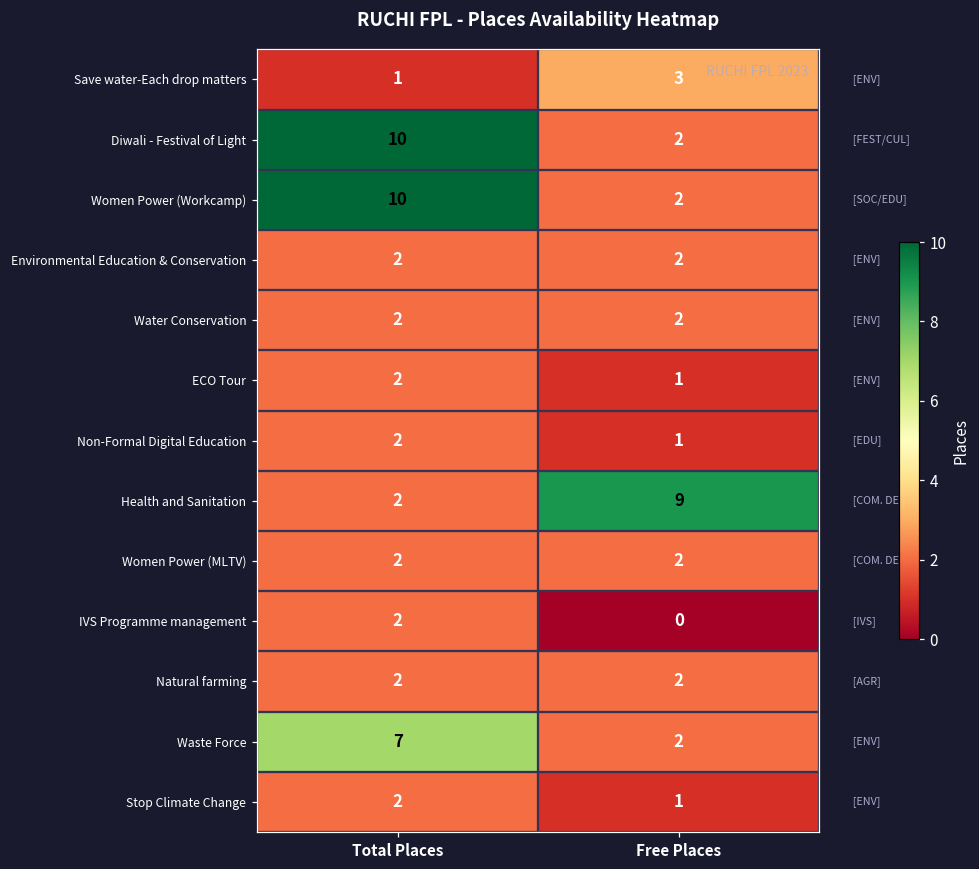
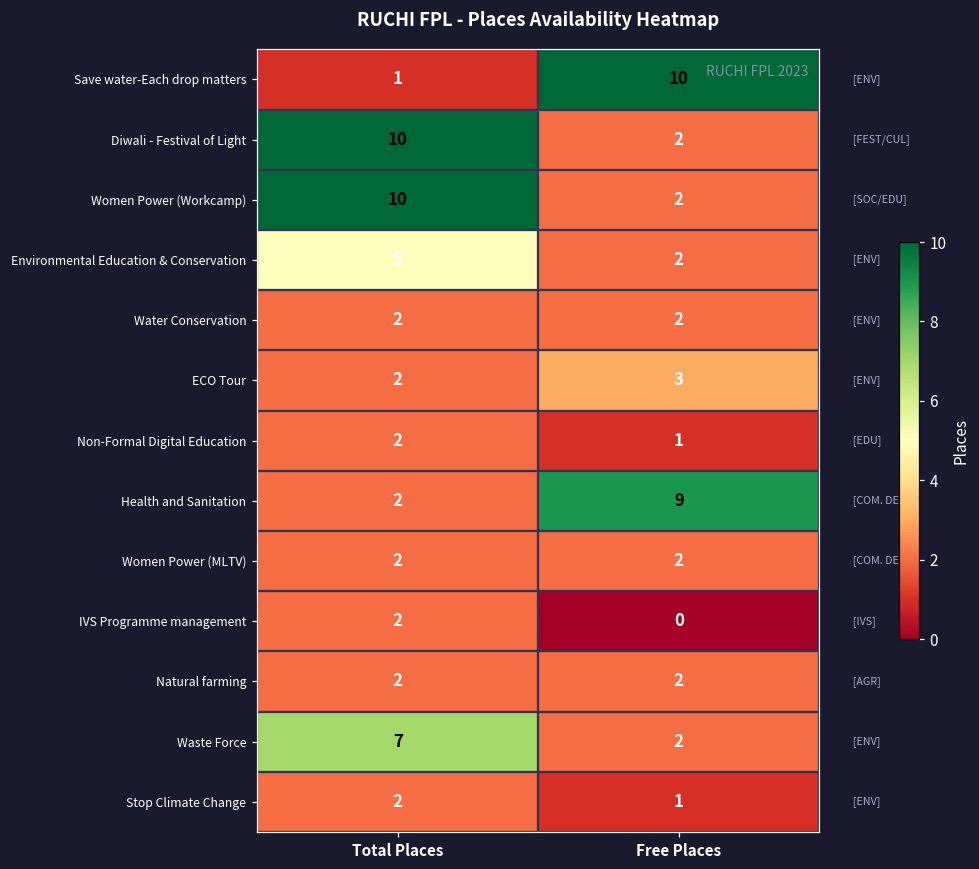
  {
    "Save water-Each drop matters": {
      "Total Places": 1,
-     "Free Places": 3
+     "Free Places": 10
    },
    "Diwali - Festival of Light": {
      "Total Places": 10,
      "Free Places": 2
    },
    "Women Power (Workcamp)": {
      "Total Places": 10,
      "Free Places": 2
    },
    "Environmental Education & Conservation": {
-     "Total Places": 2,
+     "Total Places": 5,
      "Free Places": 2
    },
    "Water Conservation": {
      "Total Places": 2,
      "Free Places": 2
    },
    "ECO Tour": {
      "Total Places": 2,
-     "Free Places": 1
+     "Free Places": 3
    },
    "Non-Formal Digital Education": {
      "Total Places": 2,
      "Free Places": 1
    },
    "Health and Sanitation": {
      "Total Places": 2,
      "Free Places": 9
    },
    "Women Power (MLTV)": {
      "Total Places": 2,
      "Free Places": 2
    },
    "IVS Programme management": {
      "Total Places": 2,
      "Free Places": 0
    },
    "Natural farming": {
      "Total Places": 2,
      "Free Places": 2
    },
    "Waste Force": {
      "Total Places": 7,
      "Free Places": 2
    },
    "Stop Climate Change": {
      "Total Places": 2,
      "Free Places": 1
    }
  }
